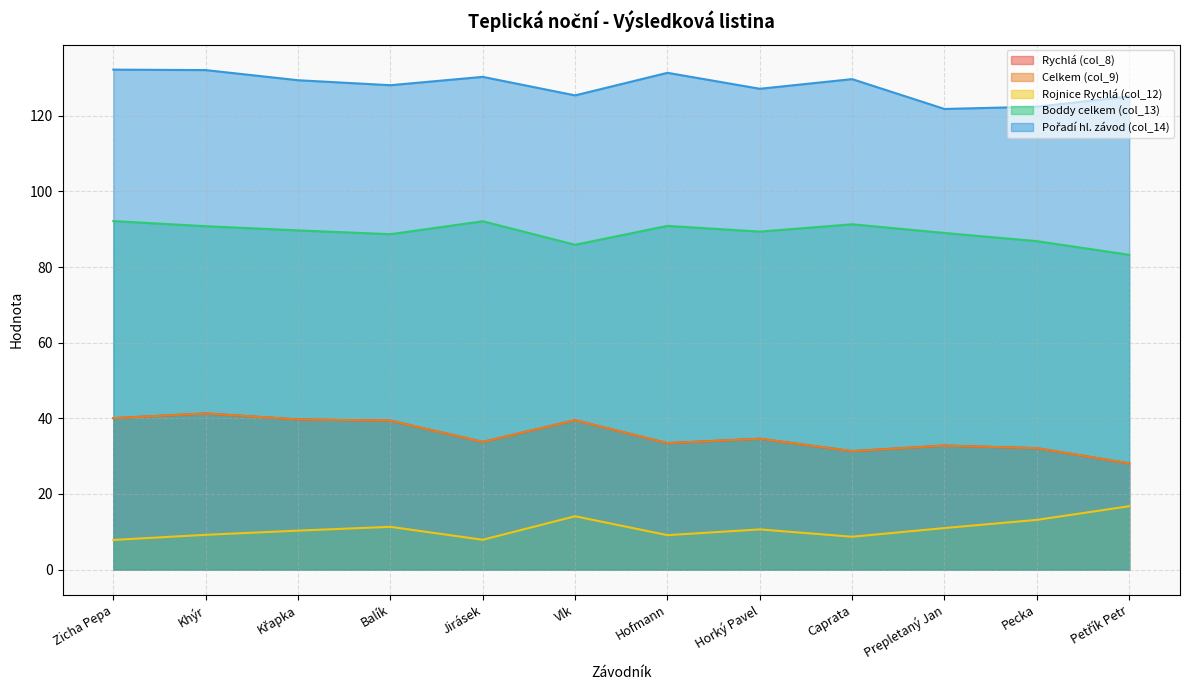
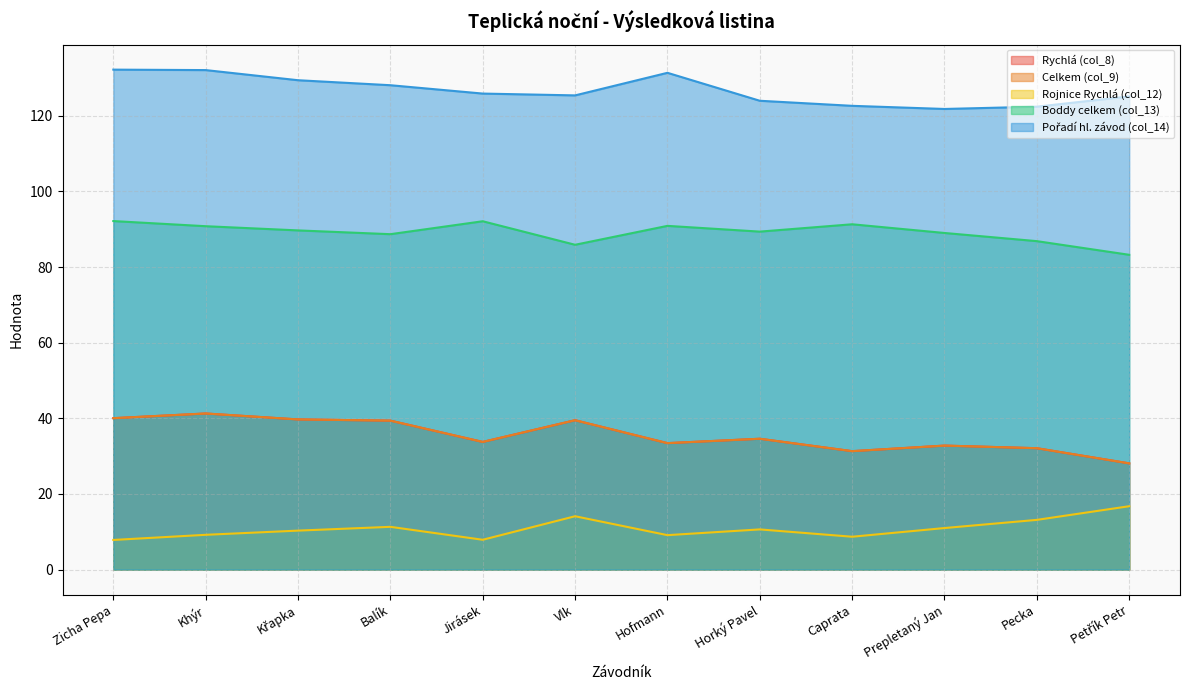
  {
    "Boddy celkem (col_13)": {
      "Zicha Pepa": 92,
      "Khýr": 91,
      "Křapka": 90,
      "Balík": 89,
      "Jirásek": 92,
      "Vlk": 86,
      "Hofmann": 91,
      "Horký Pavel": 89,
      "Caprata": 91,
      "Prepletaný Jan": 89,
      "Pecka": 87,
      "Petřík Petr": 83
    },
    "Pořadí hl. závod (col_14)": {
      "Zicha Pepa": 132,
      "Khýr": 132,
      "Křapka": 129,
      "Balík": 128,
-     "Jirásek": 130,
+     "Jirásek": 126,
      "Vlk": 125,
      "Hofmann": 131,
-     "Horký Pavel": 127,
-     "Caprata": 130,
+     "Horký Pavel": 124,
+     "Caprata": 123,
      "Prepletaný Jan": 122
    }
  }
